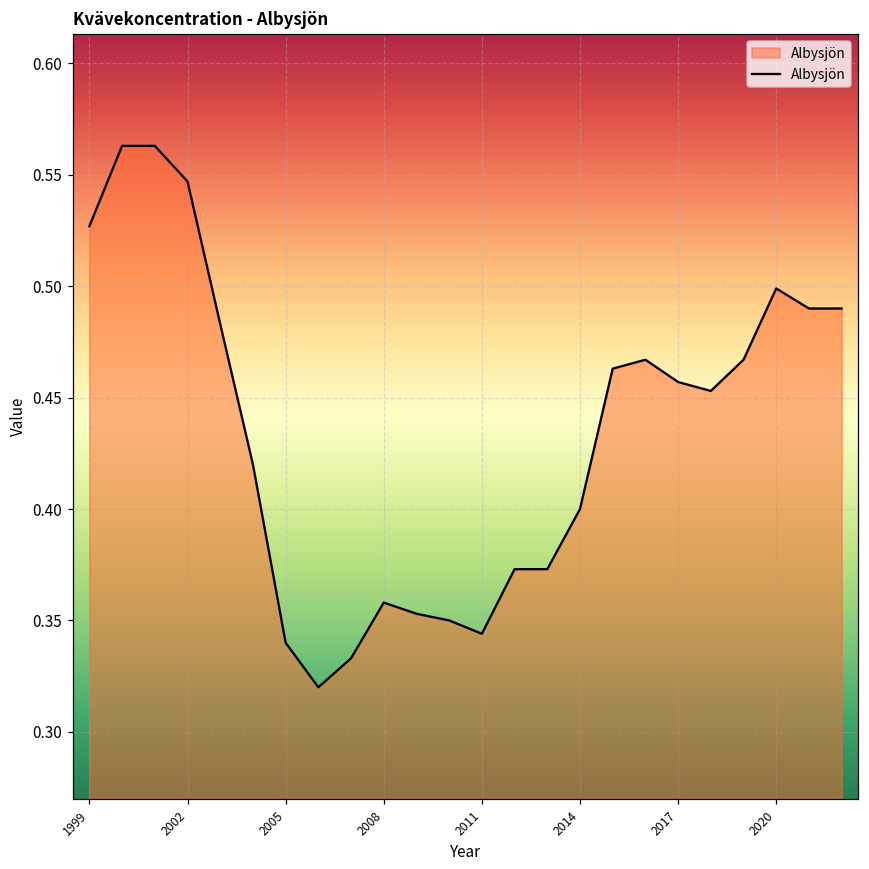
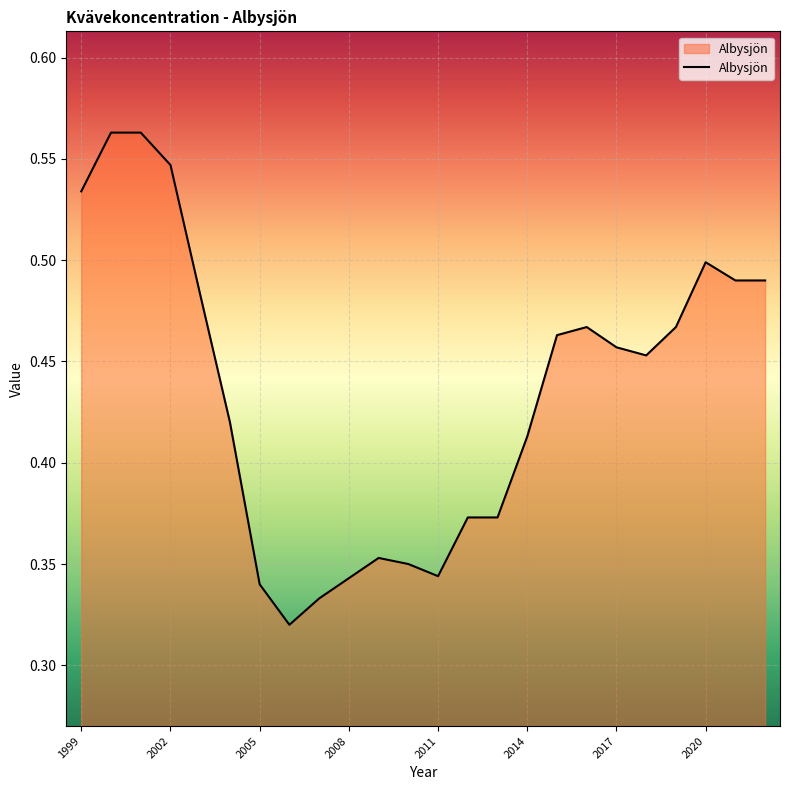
  {
-   "1999": 0.527,
+   "1999": 0.534,
    "2002": 0.547,
    "2005": 0.340,
-   "2008": 0.358,
+   "2008": 0.343,
    "2011": 0.344,
-   "2014": 0.400,
+   "2014": 0.413,
    "2017": 0.457,
    "2020": 0.499
  }
